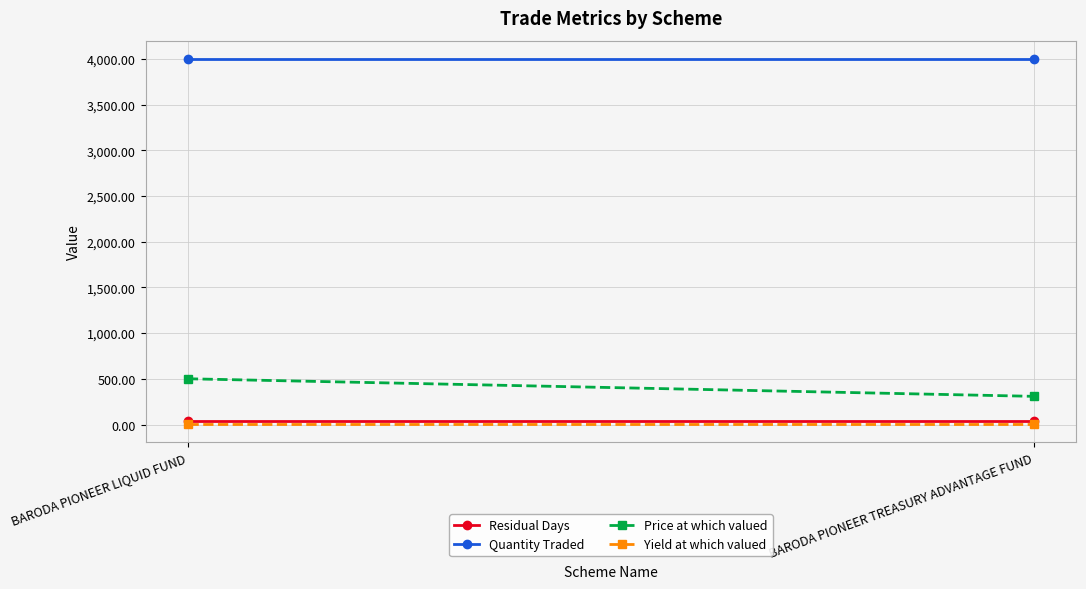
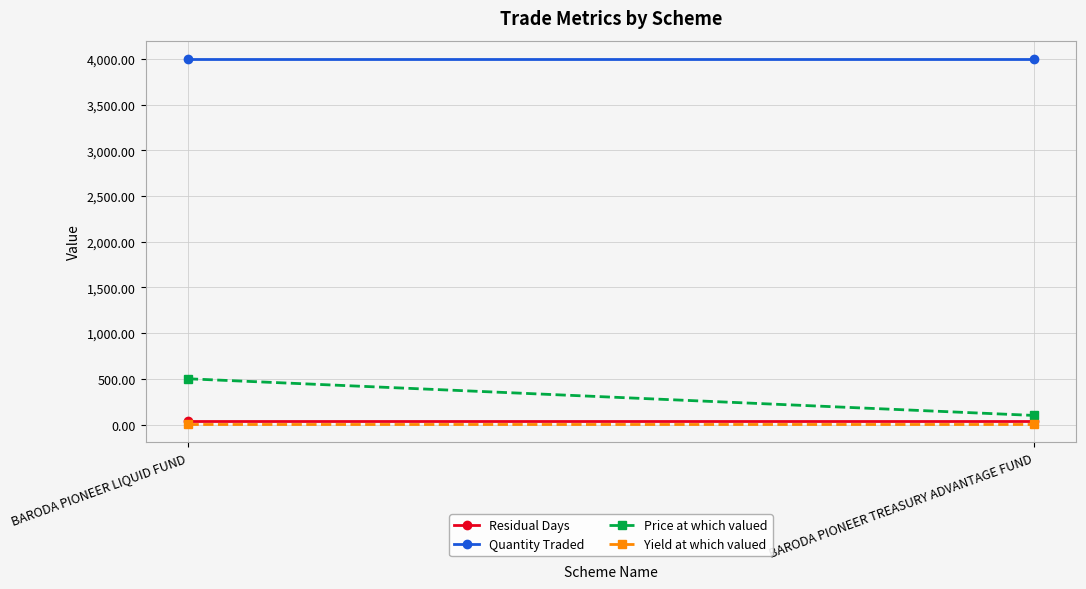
  {
    "Residual Days": {
      "BARODA PIONEER LIQUID FUND": "0",
      "BARODA PIONEER TREASURY ADVANTAGE FUND": "0"
    },
    "Quantity Traded": {
      "BARODA PIONEER LIQUID FUND": "4,000",
      "BARODA PIONEER TREASURY ADVANTAGE FUND": "4,000"
    },
    "Price at which valued": {
      "BARODA PIONEER LIQUID FUND": "500",
-     "BARODA PIONEER TREASURY ADVANTAGE FUND": "300"
+     "BARODA PIONEER TREASURY ADVANTAGE FUND": "100"
    },
    "Yield at which valued": {
      "BARODA PIONEER LIQUID FUND": "0",
      "BARODA PIONEER TREASURY ADVANTAGE FUND": "0"
    }
  }
